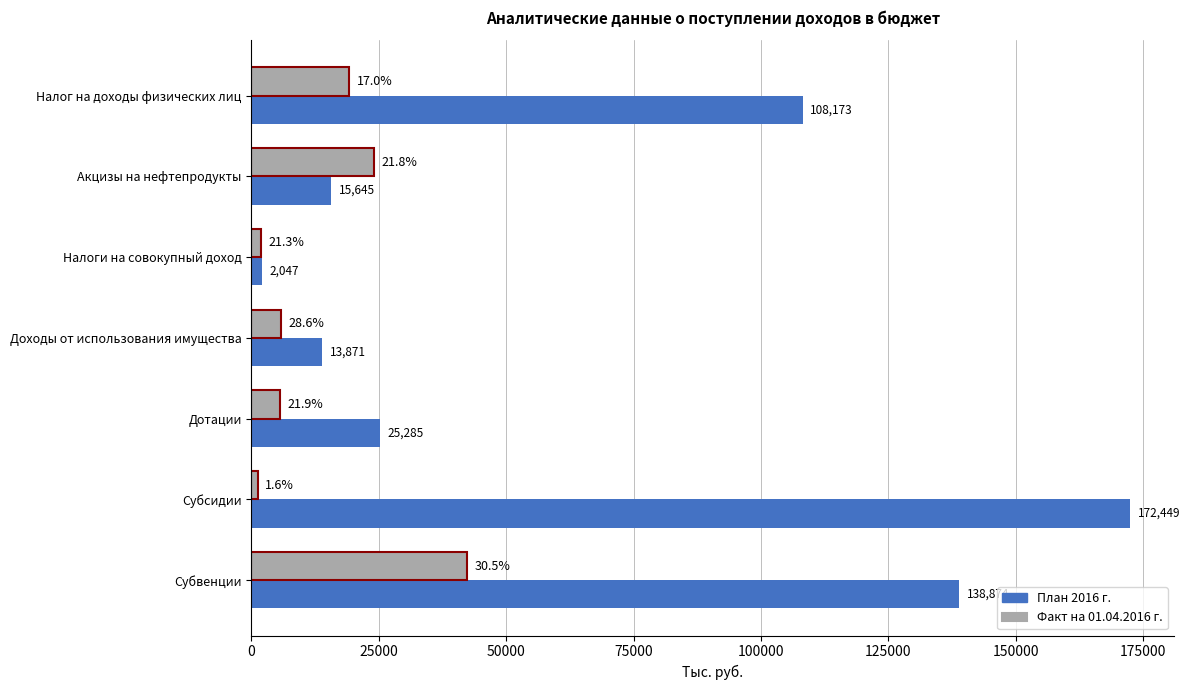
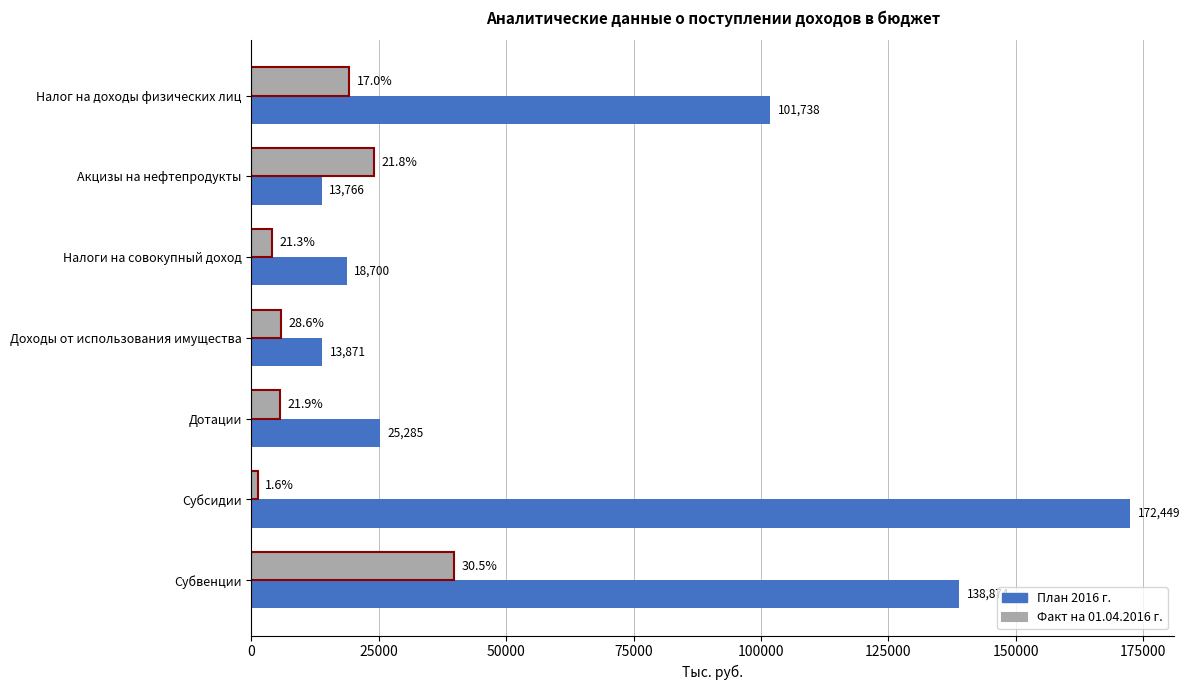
  {
    "План 2016 г.": {
-     "Налог на доходы физических лиц": "108,173",
-     "Акцизы на нефтепродукты": "15,645",
-     "Налоги на совокупный доход": "2,047",
+     "Налог на доходы физических лиц": "101,738",
+     "Акцизы на нефтепродукты": "13,766",
+     "Налоги на совокупный доход": "18,700",
      "Доходы от использования имущества": "13,871",
      "Дотации": "25,285",
      "Субсидии": "172,449"
    },
    "Факт на 01.04.2016 г.": {
-     "Налоги на совокупный доход": "2000",
-     "Субвенции": "42000"
+     "Налоги на совокупный доход": "4000",
+     "Субвенции": "40000"
    }
  }
